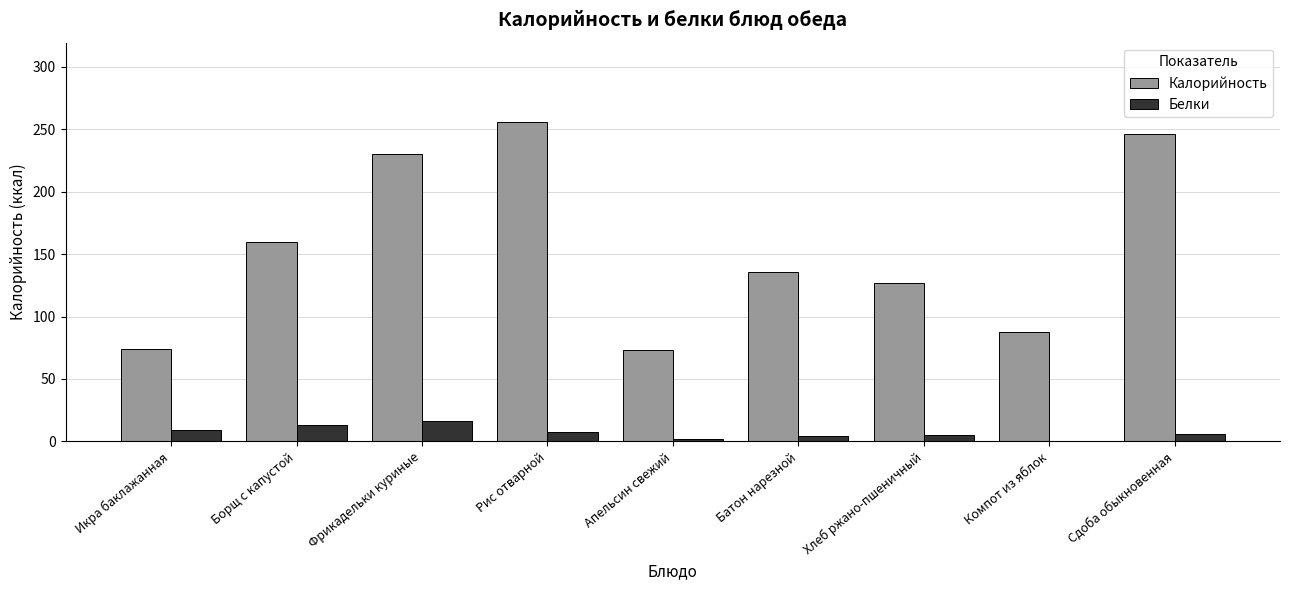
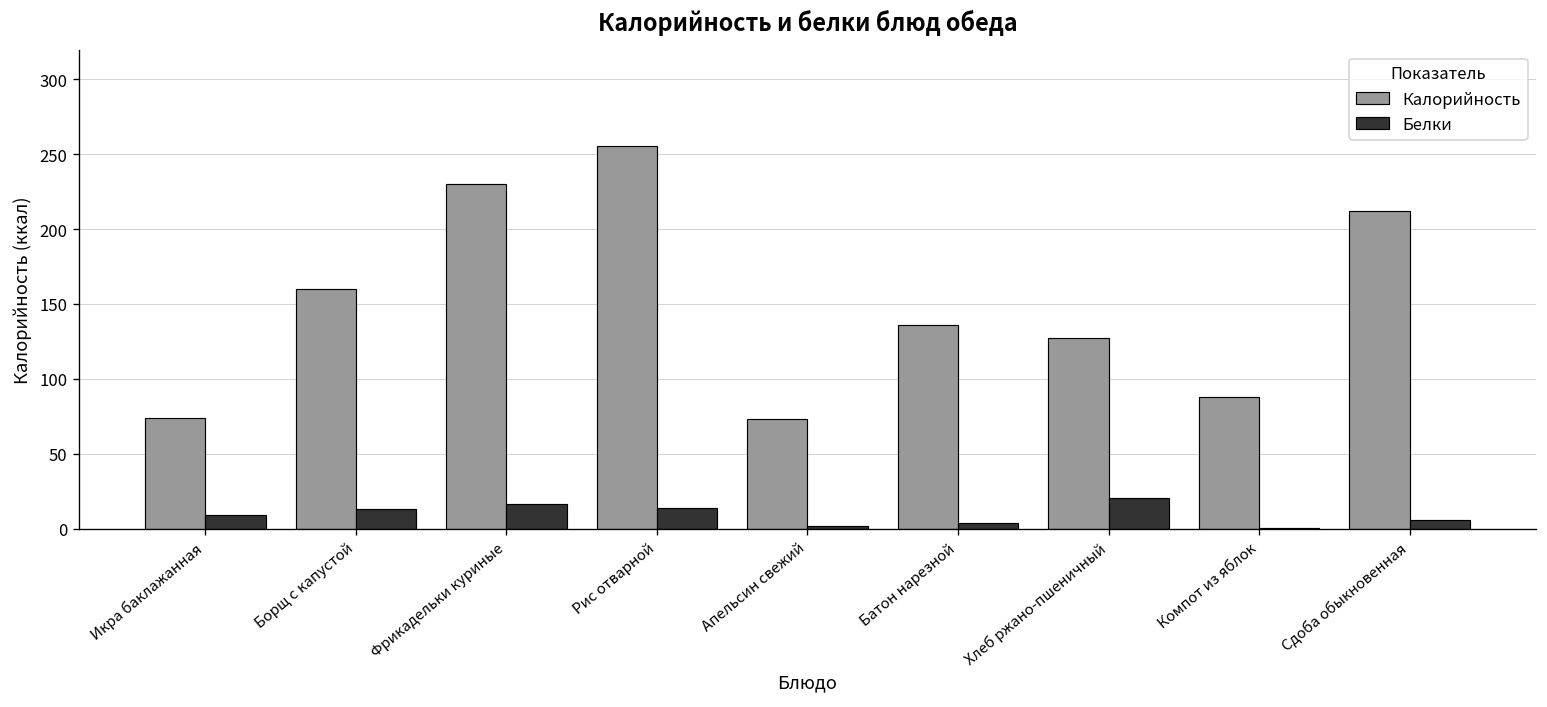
  {
    "Калорийность": {
      "Икра баклажанная": 74,
      "Борщ с капустой": 160,
      "Фрикадельки куриные": 230,
      "Рис отварной": 256,
      "Апельсин свежий": 73,
      "Батон нарезной": 136,
      "Хлеб ржано-пшеничный": 127,
      "Компот из яблок": 88,
-     "Сдоба обыкновенная": 246
+     "Сдоба обыкновенная": 212
    },
    "Белки": {
      "Икра баклажанная": 9,
      "Борщ с капустой": 13,
      "Фрикадельки куриные": 16,
-     "Рис отварной": 7,
+     "Рис отварной": 14,
      "Батон нарезной": 4,
-     "Хлеб ржано-пшеничный": 5,
+     "Хлеб ржано-пшеничный": 20,
      "Сдоба обыкновенная": 6
    }
  }
